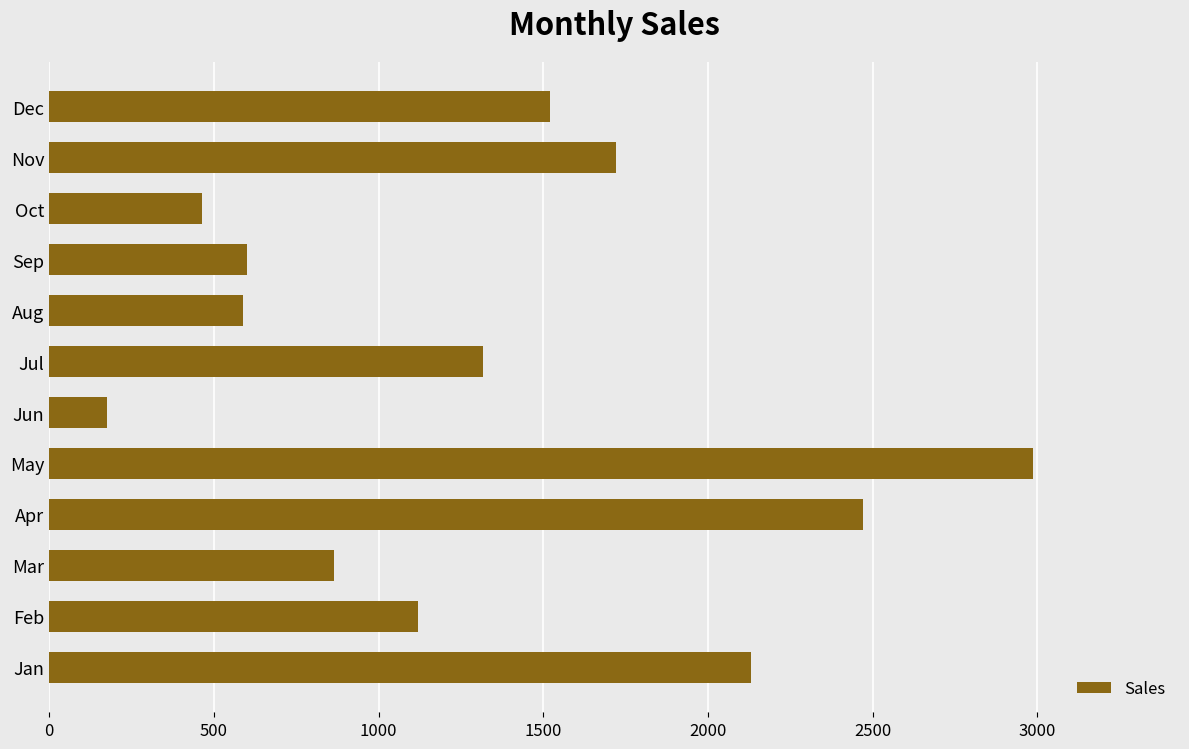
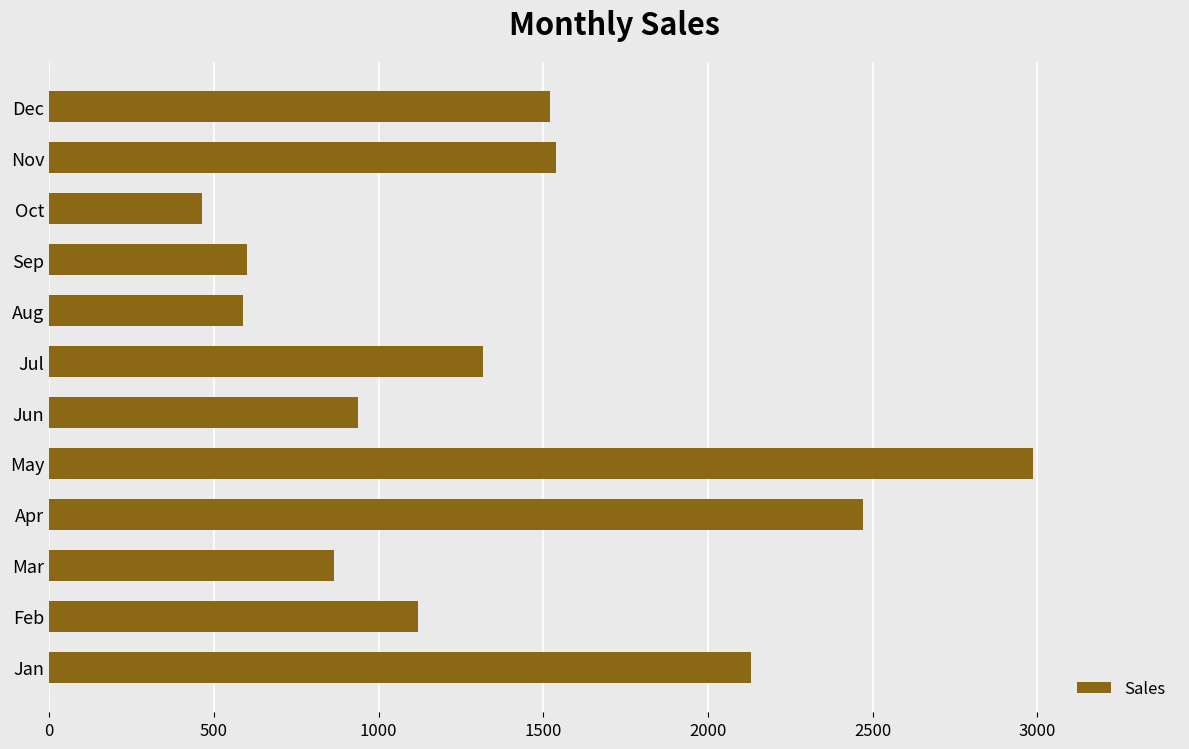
  {
    "Dec": 1520,
-   "Nov": 1720,
+   "Nov": 1540,
    "Oct": 470,
    "Sep": 600,
    "Aug": 590,
    "Jul": 1320,
-   "Jun": 180,
+   "Jun": 940,
    "May": 2990,
    "Apr": 2470,
    "Mar": 870,
    "Feb": 1120,
    "Jan": 2130
  }
